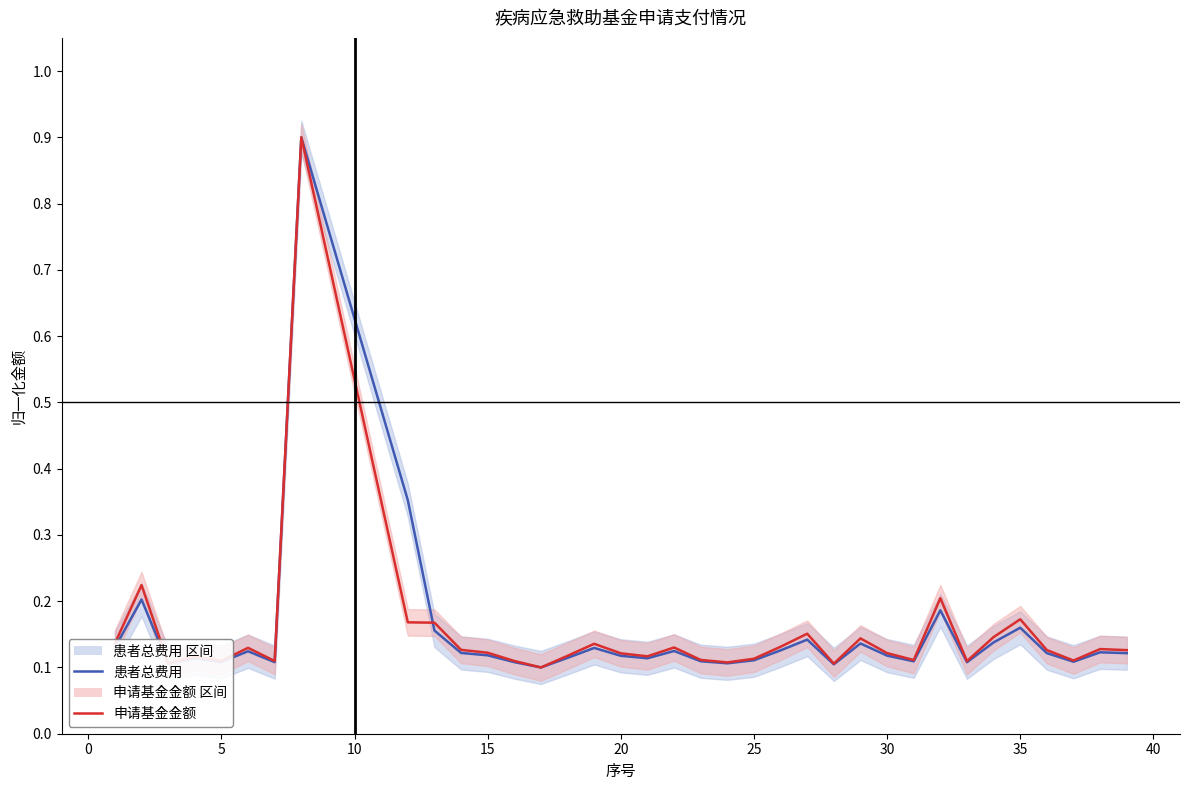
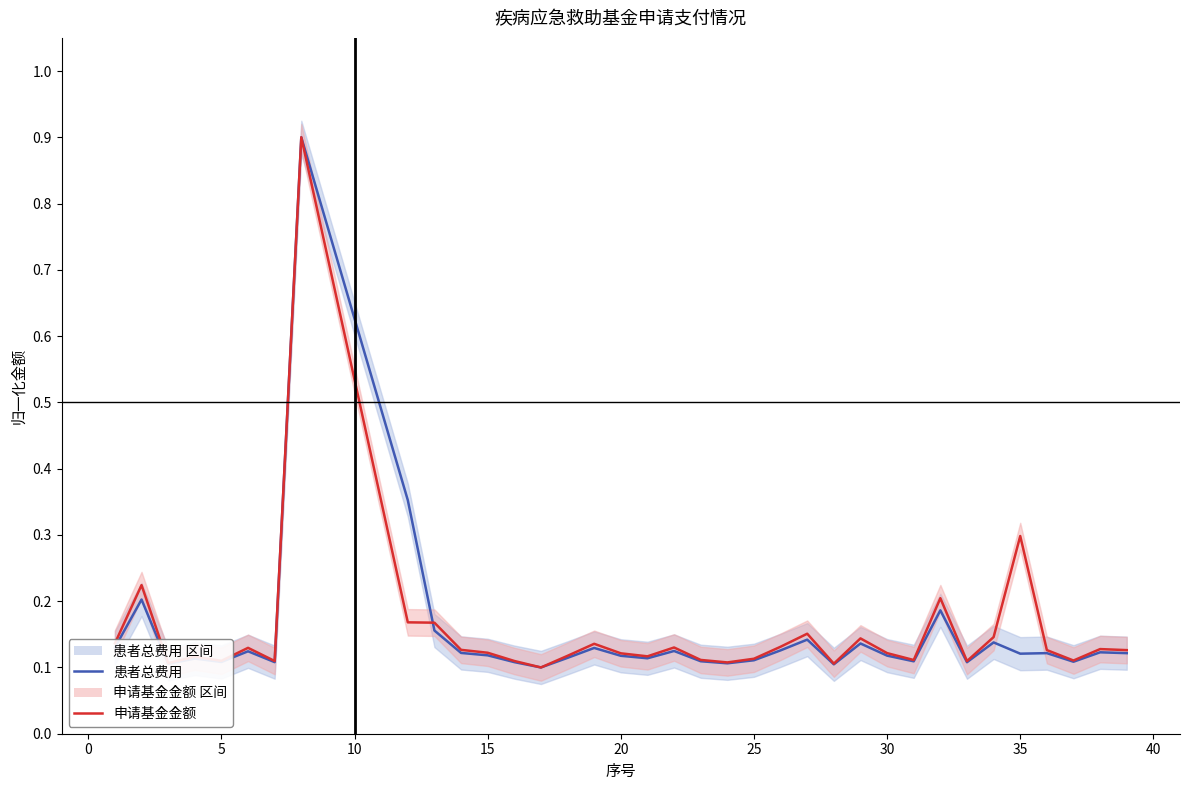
  {
    "患者总费用": {
      "15": 0.12,
-     "35": 0.16
+     "35": 0.12
    },
    "申请基金金额": {
      "15": 0.12,
-     "35": 0.17
+     "35": 0.30
    }
  }
